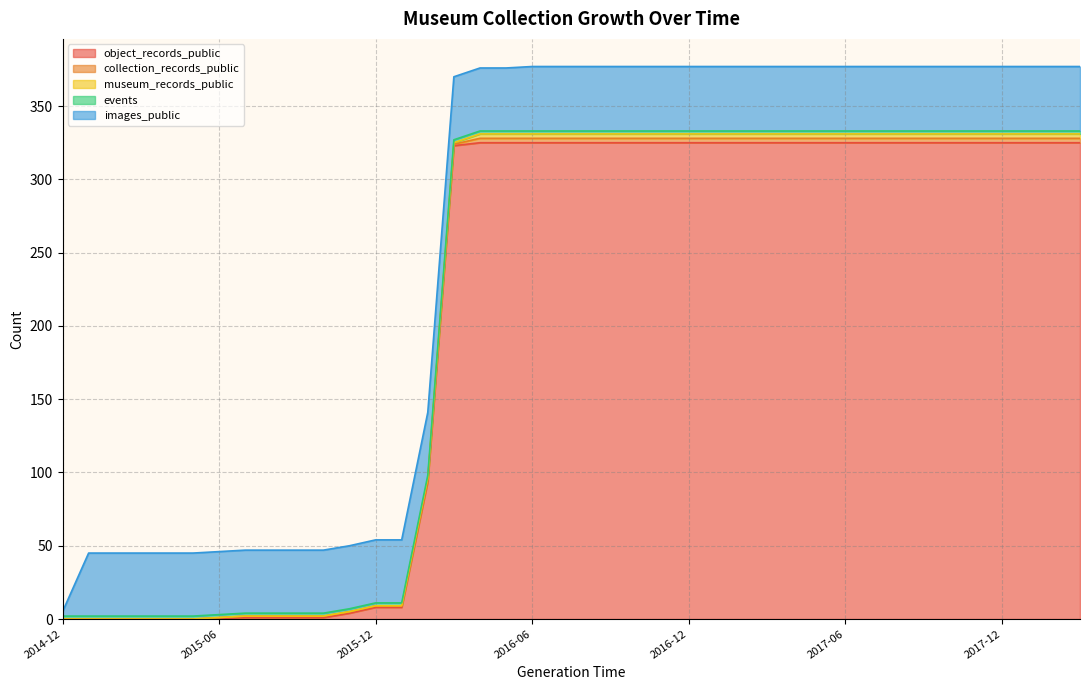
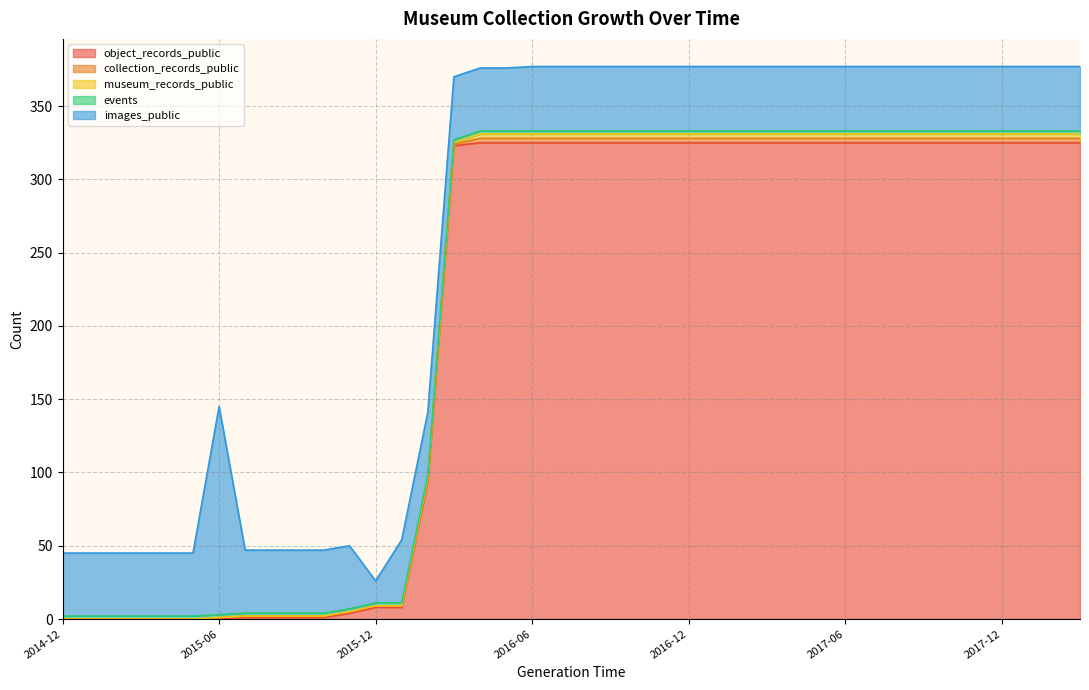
  {
    "museum_records_public": {
      "2016-06": 3,
      "2016-12": 3,
      "2017-06": 3,
      "2017-12": 3
    },
    "events": {
      "2014-12": 2,
      "2015-06": 2,
      "2015-12": 2,
      "2016-06": 2,
      "2016-12": 2,
      "2017-06": 2,
      "2017-12": 2
    },
    "images_public": {
-     "2014-12": 3,
-     "2015-06": 43,
-     "2015-12": 43,
+     "2014-12": 43,
+     "2015-06": 142,
+     "2015-12": 15,
      "2016-06": 44,
      "2016-12": 44,
      "2017-06": 44,
      "2017-12": 44
    }
  }
